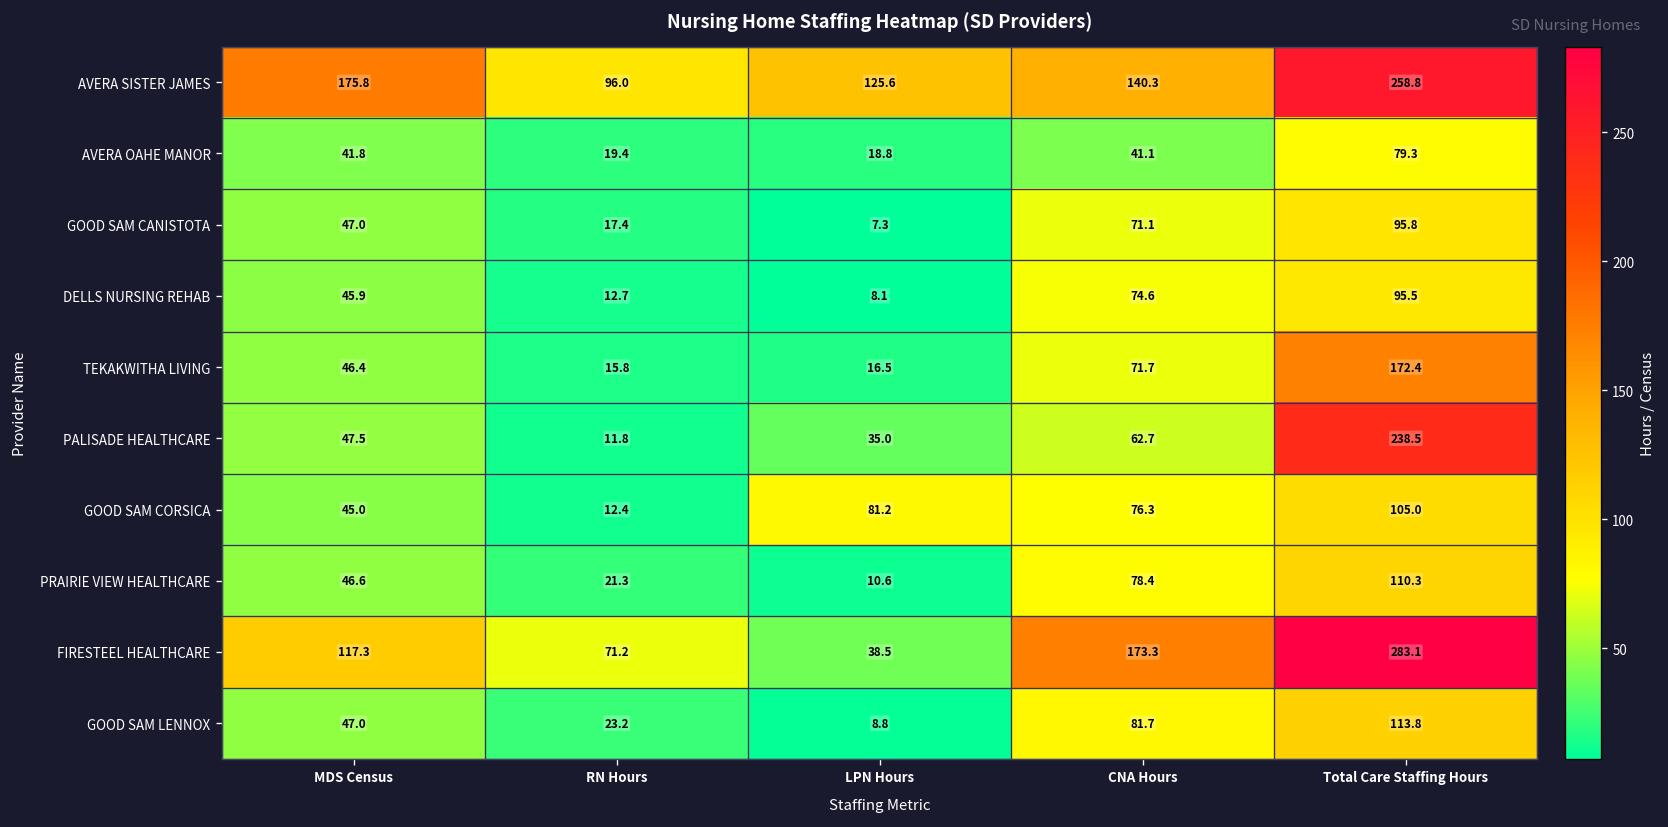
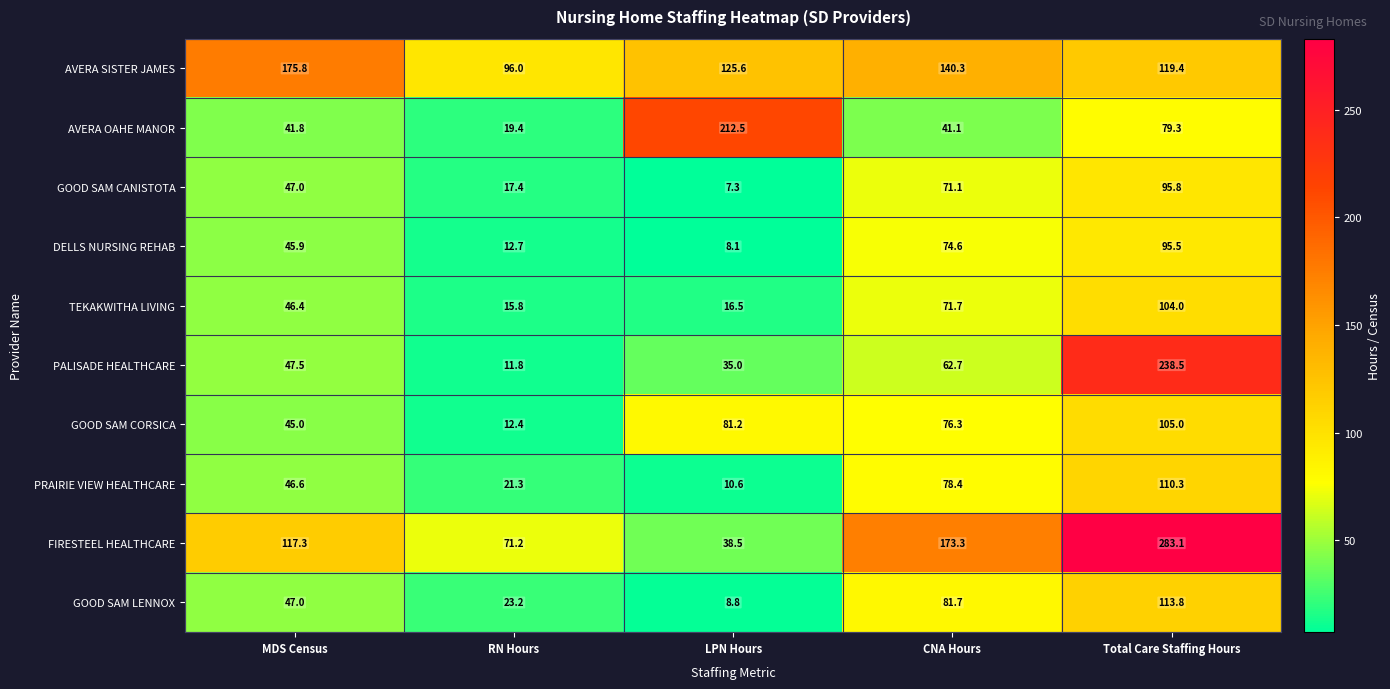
  {
    "AVERA SISTER JAMES": {
-     "Total Care Staffing Hours": 258.8
+     "Total Care Staffing Hours": 119.4
    },
    "AVERA OAHE MANOR": {
-     "LPN Hours": 18.8
+     "LPN Hours": 212.5
    },
    "TEKAKWITHA LIVING": {
-     "Total Care Staffing Hours": 172.4
+     "Total Care Staffing Hours": 104.0
    }
  }
